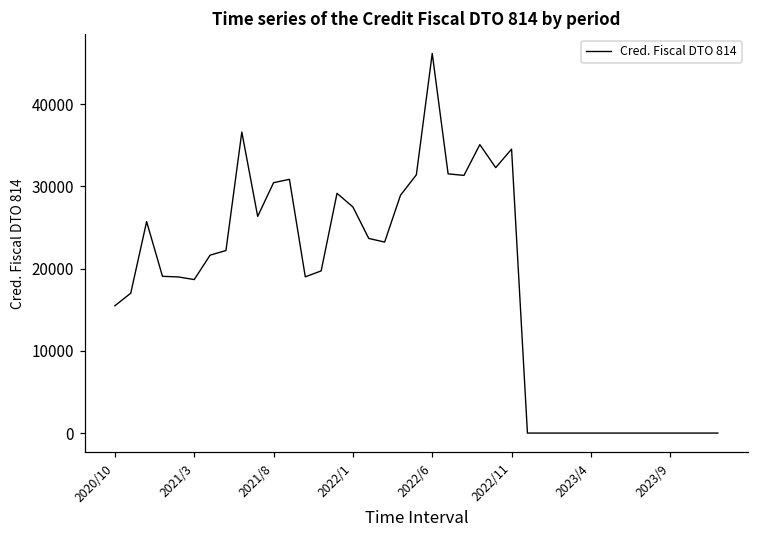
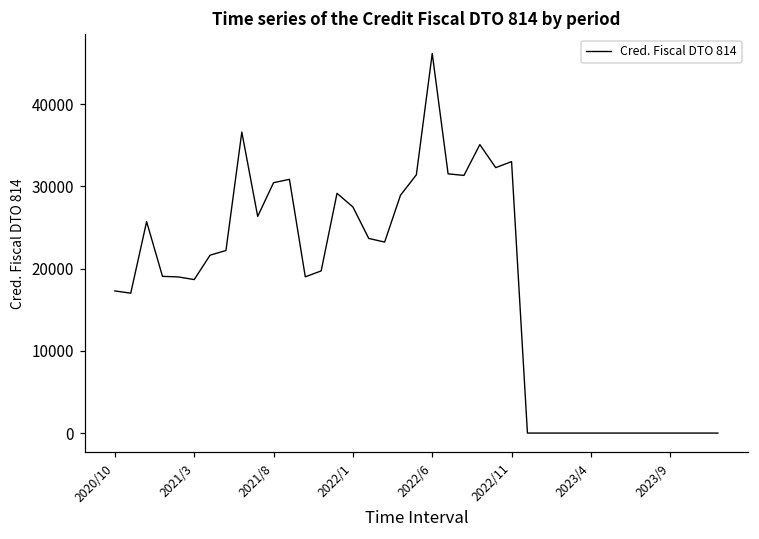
  {
-   "2020/10": 15000,
+   "2020/10": 17000,
    "2021/3": 19000,
    "2021/8": 30000,
    "2022/1": 28000,
    "2022/6": 46000,
-   "2022/11": 35000,
+   "2022/11": 33000,
    "2023/4": 0,
    "2023/9": 0
  }
